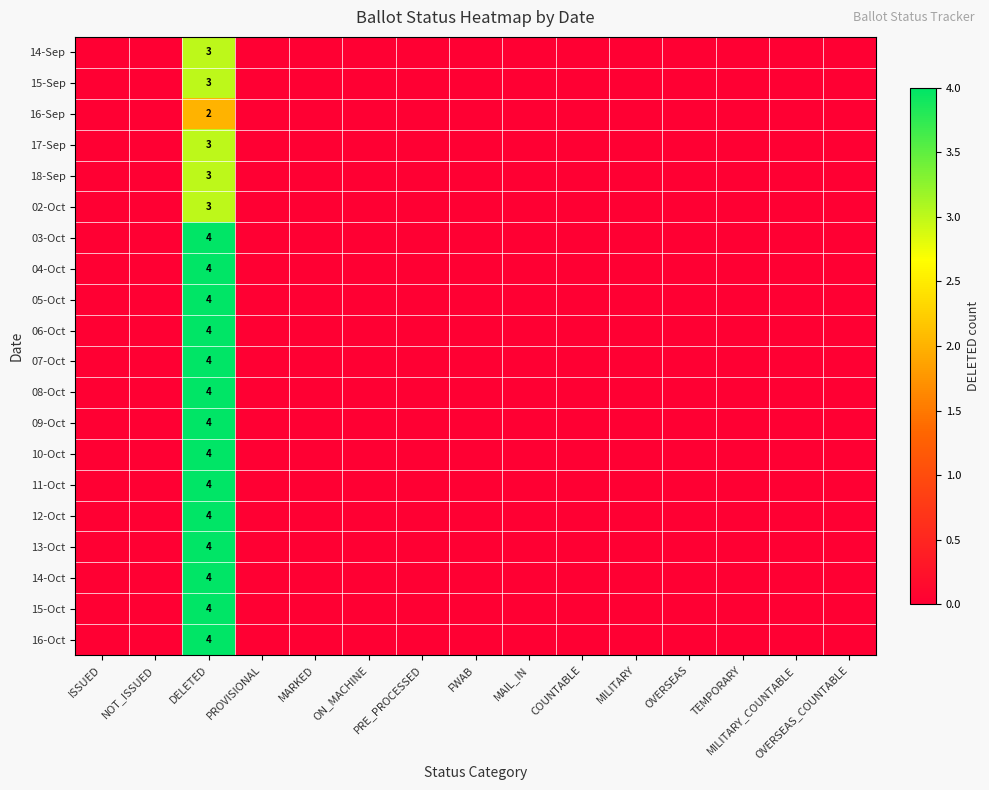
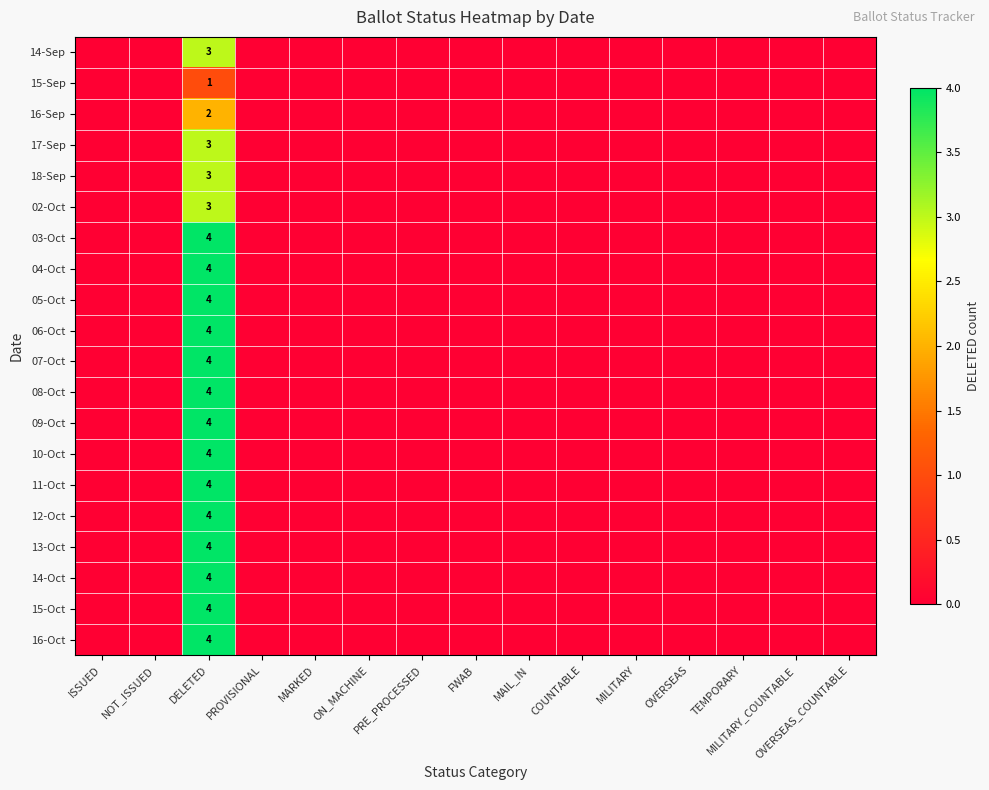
  {
    "14-Sep": {
      "DELETED": 3
    },
    "15-Sep": {
-     "DELETED": 3
+     "DELETED": 1
    },
    "16-Sep": {
      "DELETED": 2
    },
    "17-Sep": {
      "DELETED": 3
    },
    "18-Sep": {
      "DELETED": 3
    },
    "02-Oct": {
      "DELETED": 3
    },
    "03-Oct": {
      "DELETED": 4
    },
    "04-Oct": {
      "DELETED": 4
    },
    "05-Oct": {
      "DELETED": 4
    },
    "06-Oct": {
      "DELETED": 4
    },
    "07-Oct": {
      "DELETED": 4
    },
    "08-Oct": {
      "DELETED": 4
    },
    "09-Oct": {
      "DELETED": 4
    },
    "10-Oct": {
      "DELETED": 4
    },
    "11-Oct": {
      "DELETED": 4
    },
    "12-Oct": {
      "DELETED": 4
    },
    "13-Oct": {
      "DELETED": 4
    },
    "14-Oct": {
      "DELETED": 4
    },
    "15-Oct": {
      "DELETED": 4
    },
    "16-Oct": {
      "DELETED": 4
    }
  }
